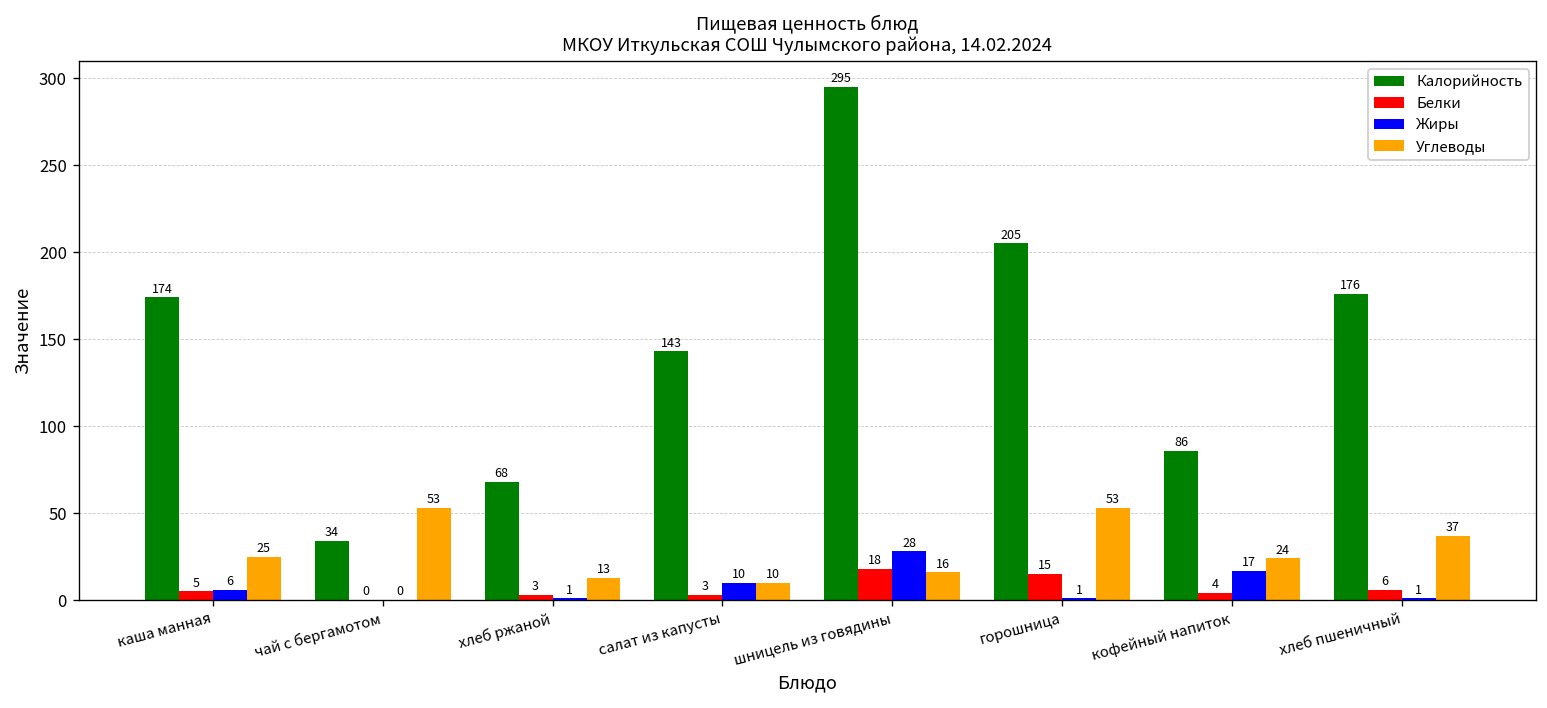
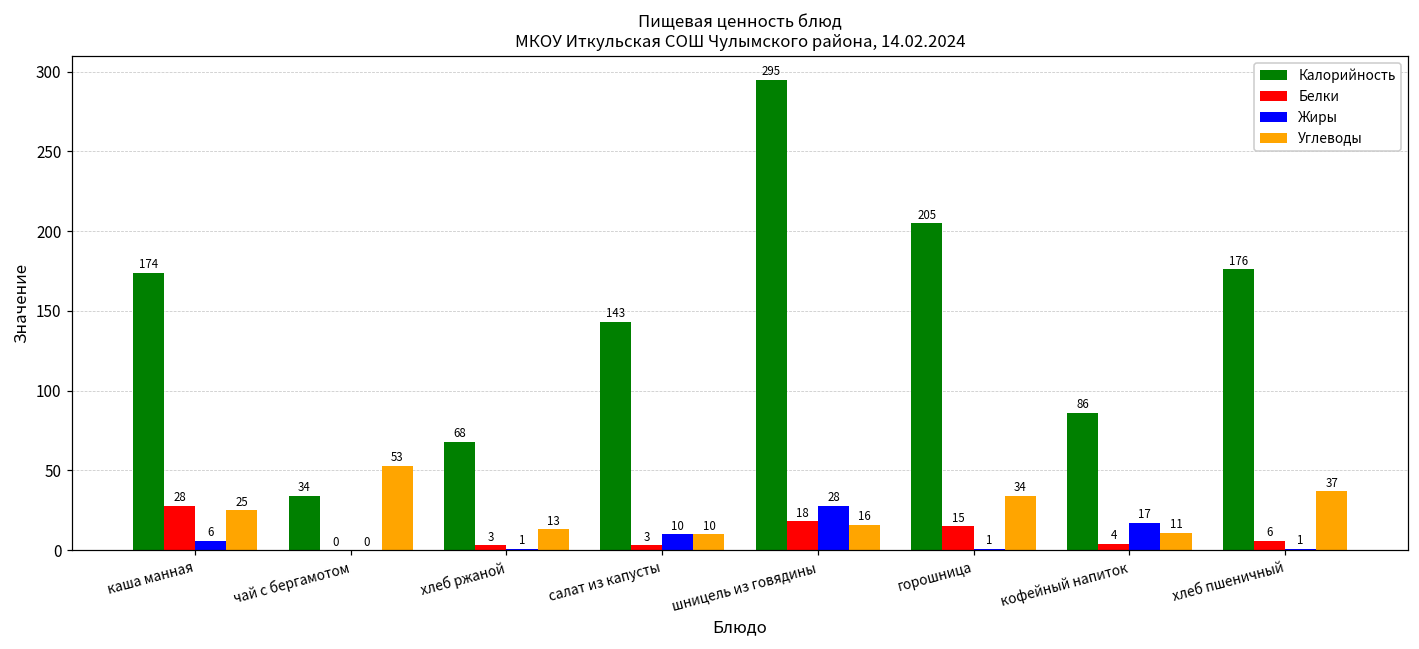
  {
    "Калорийность": {
      "каша манная": 174,
      "чай с бергамотом": 34,
      "хлеб ржаной": 68,
      "салат из капусты": 143,
      "шницель из говядины": 295,
      "горошница": 205,
      "кофейный напиток": 86,
      "хлеб пшеничный": 176
    },
    "Белки": {
-     "каша манная": 5,
+     "каша манная": 28,
      "чай с бергамотом": 0,
      "хлеб ржаной": 3,
      "салат из капусты": 3,
      "шницель из говядины": 18,
      "горошница": 15,
      "кофейный напиток": 4,
      "хлеб пшеничный": 6
    },
    "Жиры": {
      "каша манная": 6,
      "чай с бергамотом": 0,
      "хлеб ржаной": 1,
      "салат из капусты": 10,
      "шницель из говядины": 28,
      "горошница": 1,
      "кофейный напиток": 17,
      "хлеб пшеничный": 1
    },
    "Углеводы": {
      "каша манная": 25,
      "чай с бергамотом": 53,
      "хлеб ржаной": 13,
      "салат из капусты": 10,
      "шницель из говядины": 16,
-     "горошница": 53,
-     "кофейный напиток": 24,
+     "горошница": 34,
+     "кофейный напиток": 11,
      "хлеб пшеничный": 37
    }
  }
